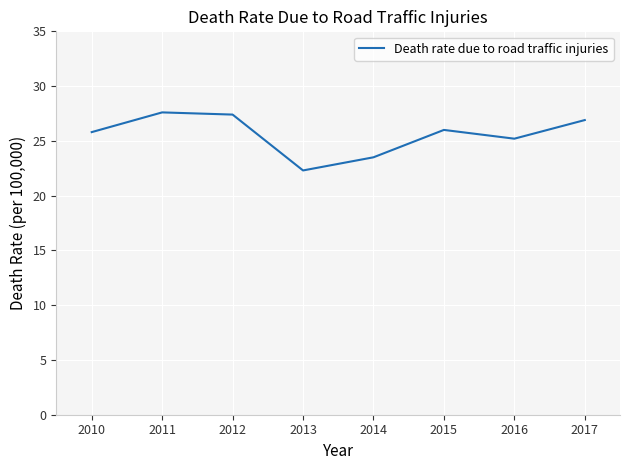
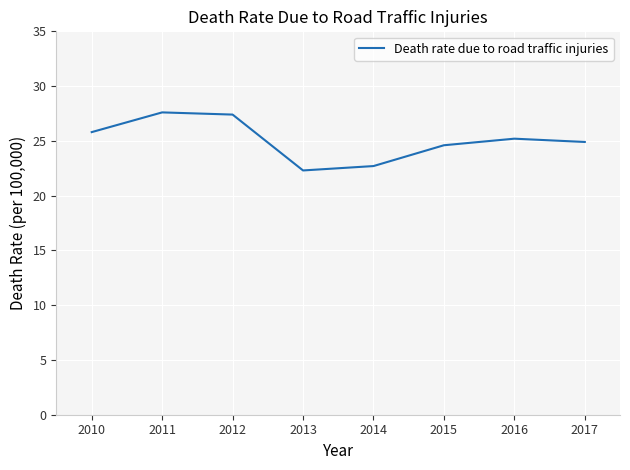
  {
    "2010": 25.8,
    "2011": 27.6,
    "2012": 27.4,
    "2013": 22.3,
-   "2014": 23.5,
-   "2015": 26.0,
+   "2014": 22.7,
+   "2015": 24.6,
    "2016": 25.2,
-   "2017": 26.9
+   "2017": 24.9
  }
